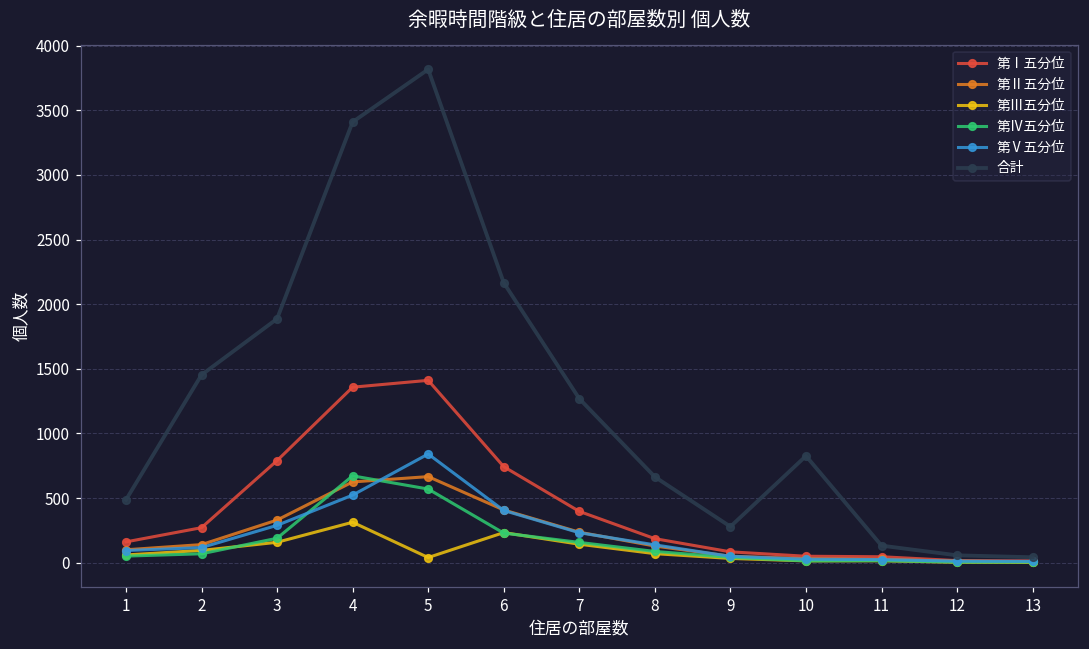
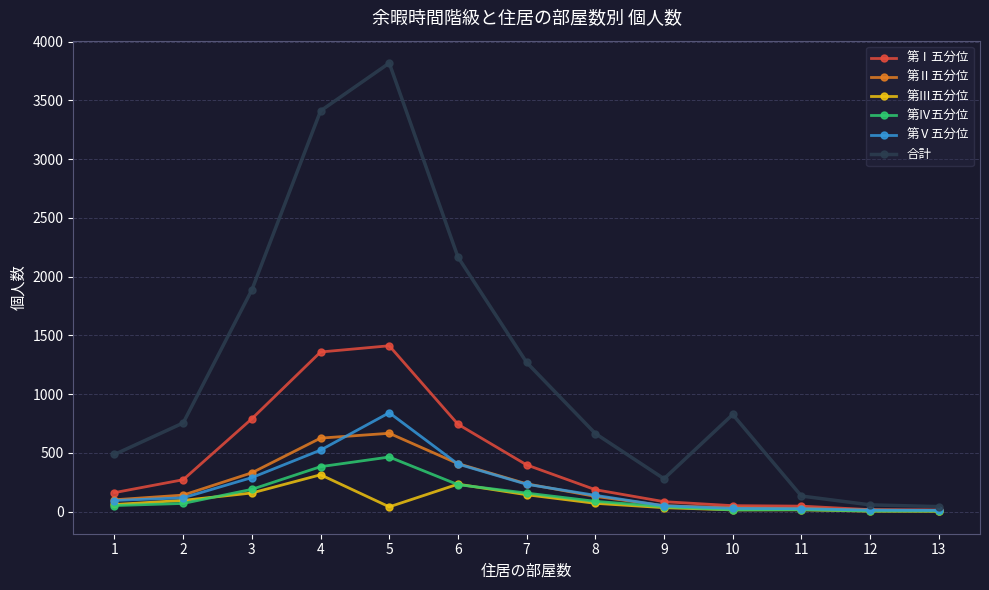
  {
    "第Ⅲ五分位": {
      "2": 100,
      "3": 160,
      "4": 310,
      "5": 40
    },
    "第Ⅳ五分位": {
      "2": 70,
      "3": 190,
-     "4": 670,
-     "5": 570
+     "4": 380,
+     "5": 460
    },
    "第Ⅴ五分位": {
      "2": 120,
      "3": 290,
      "4": 520,
      "5": 840
    },
    "合計": {
      "1": 490,
-     "2": 1450,
+     "2": 750,
      "3": 1890,
      "4": 3410,
      "5": 3820,
      "6": 2170,
      "7": 1270,
      "8": 660,
      "9": 280,
      "10": 830,
      "11": 130,
      "12": 60,
      "13": 40
    }
  }
